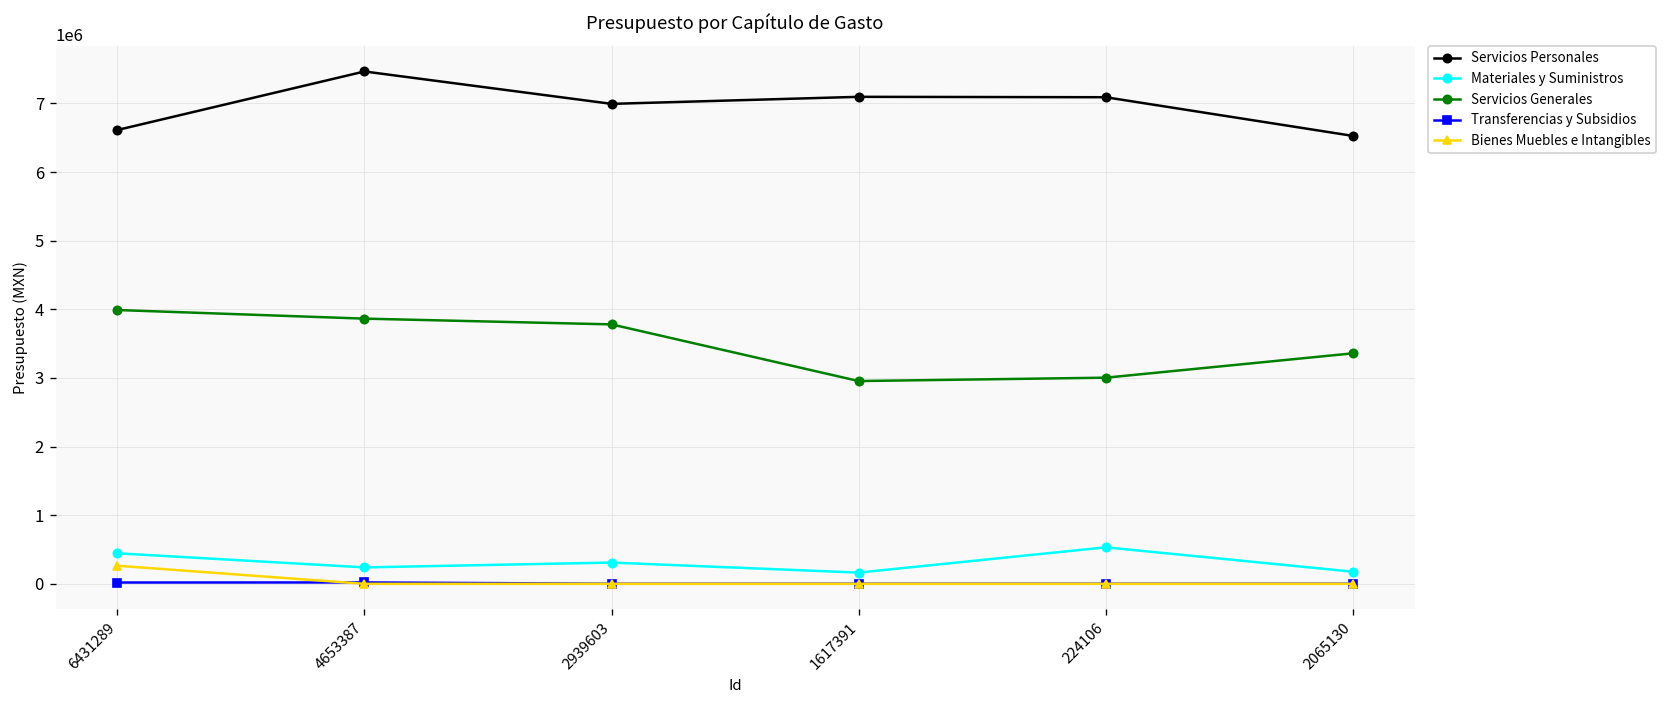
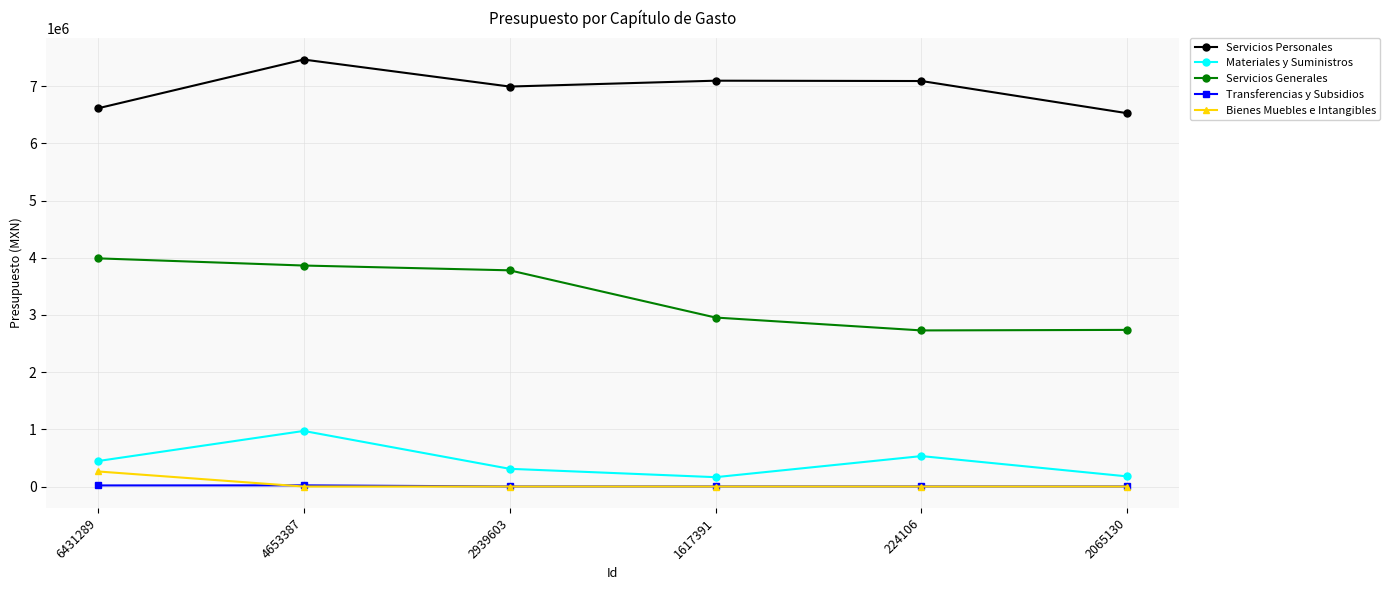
  {
    "Servicios Personales": {
      "6431289": 6600000,
      "4653387": 7500000,
      "2939603": 7000000,
      "1617391": 7100000,
      "224106": 7100000,
      "2065130": 6500000
    },
    "Materiales y Suministros": {
      "6431289": 400000,
-     "4653387": 200000,
+     "4653387": 1000000,
      "2939603": 300000,
      "1617391": 200000,
      "224106": 500000,
      "2065130": 200000
    },
    "Servicios Generales": {
      "6431289": 4000000,
      "4653387": 3900000,
      "2939603": 3800000,
      "1617391": 3000000,
-     "224106": 3000000,
-     "2065130": 3400000
+     "224106": 2700000,
+     "2065130": 2700000
    },
    "Transferencias y Subsidios": {
      "6431289": 0
    },
    "Bienes Muebles e Intangibles": {
      "6431289": 300000
    }
  }
